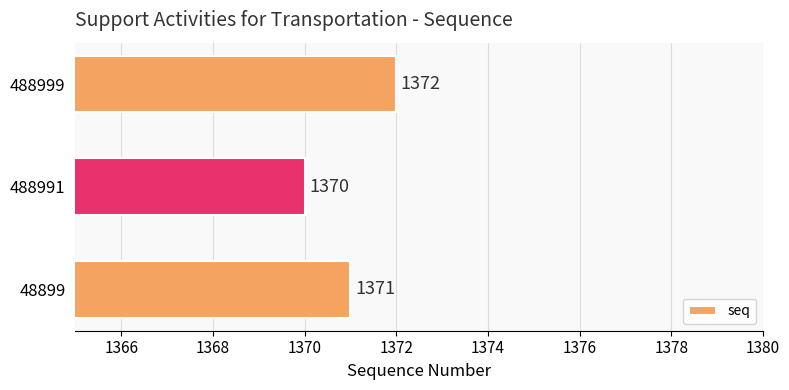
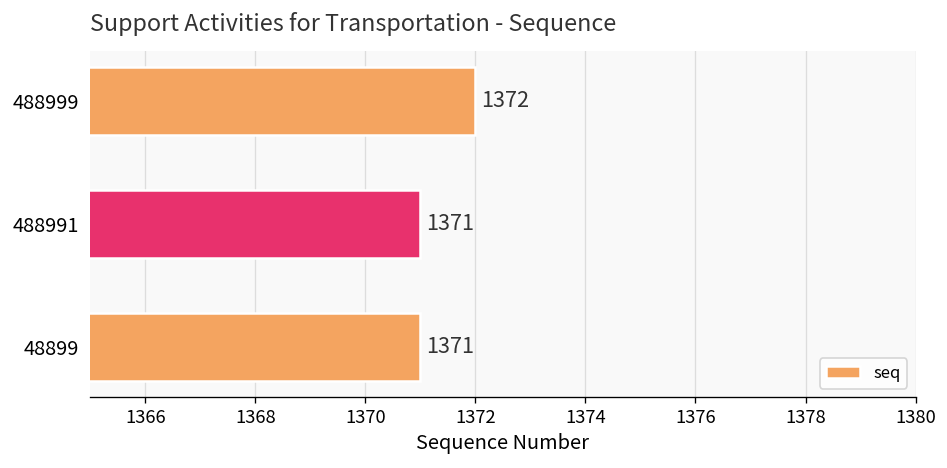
  {
    "488999": 1372,
-   "488991": 1370,
+   "488991": 1371,
    "48899": 1371
  }
